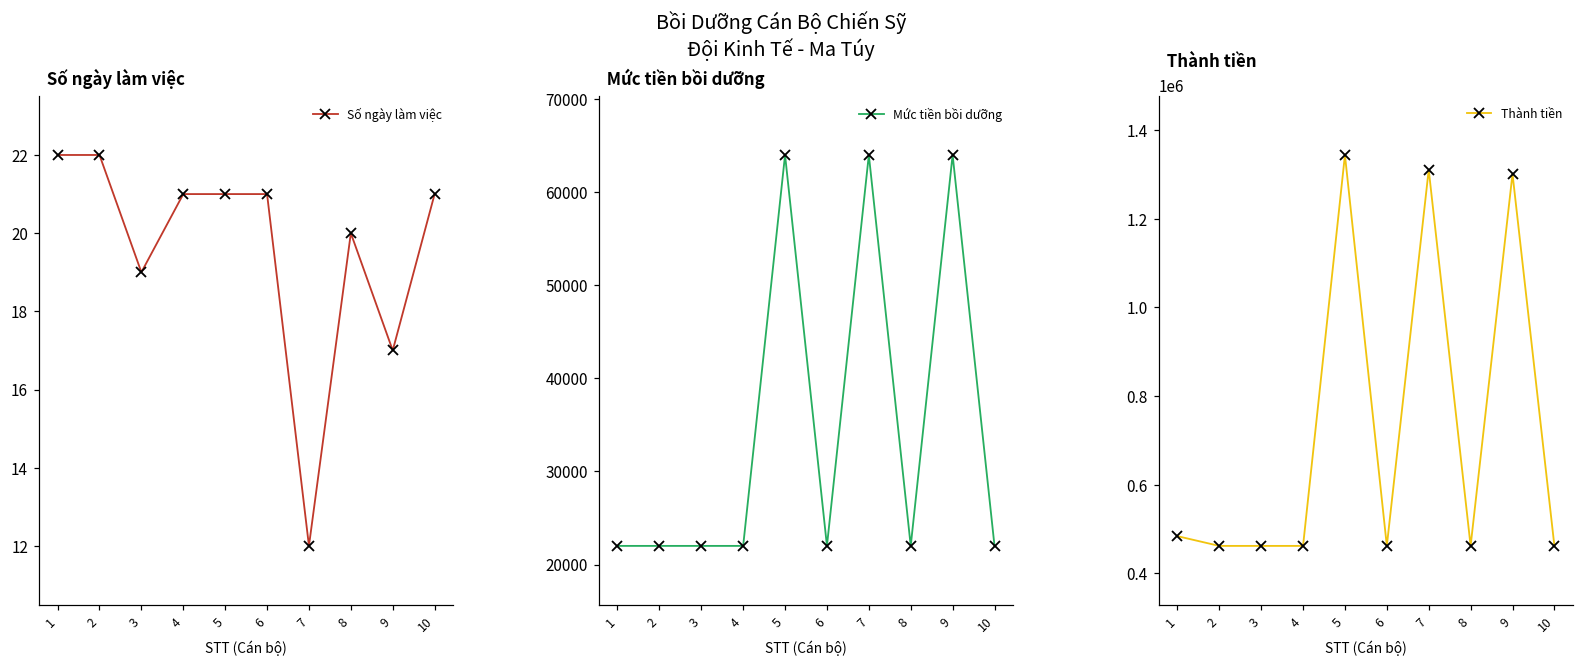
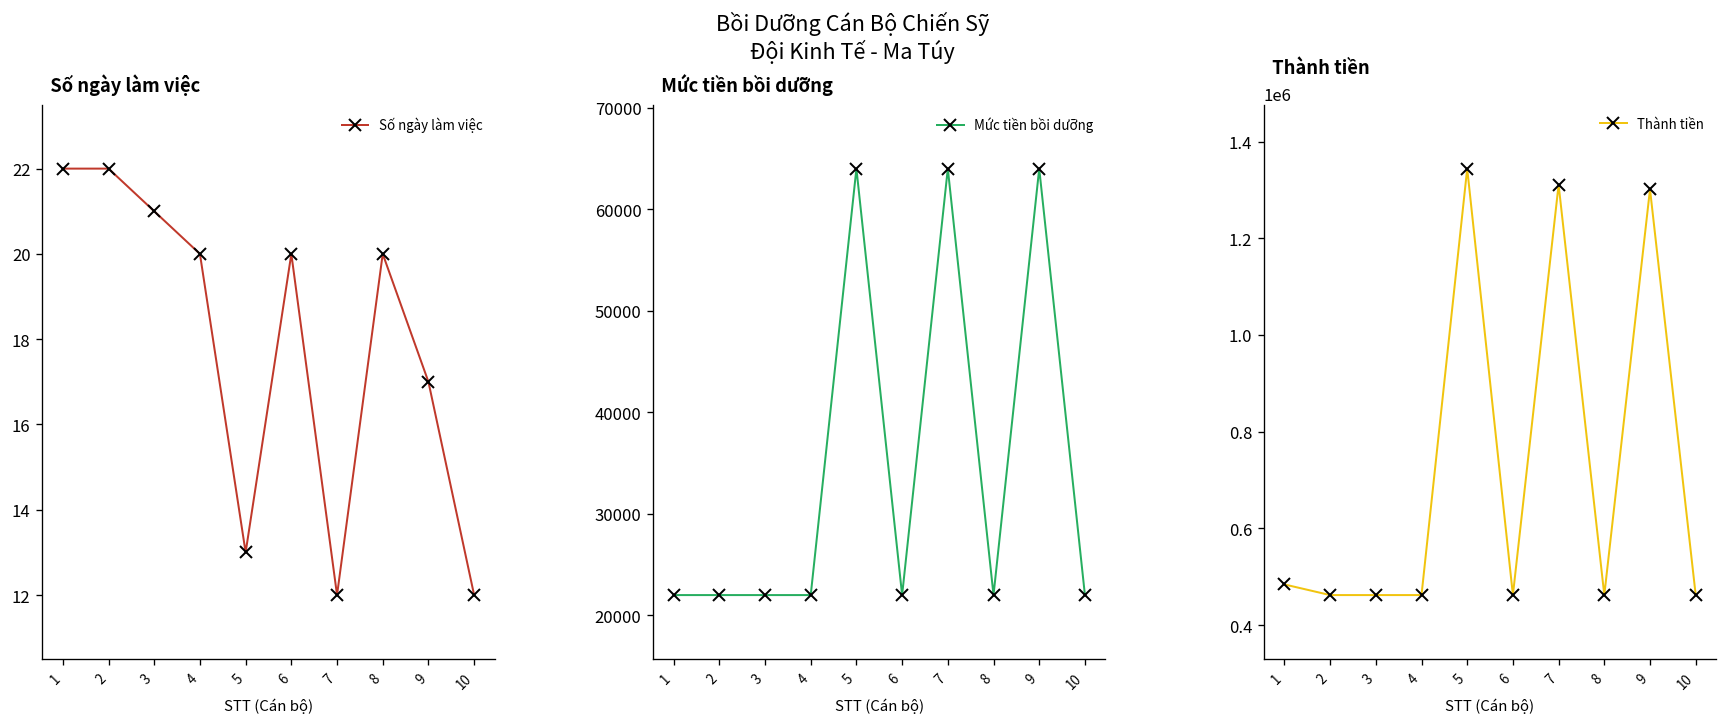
  {
    "Số ngày làm việc": {
      "1": 22,
      "2": 22,
-     "3": 19,
-     "4": 21,
-     "5": 21,
-     "6": 21,
+     "3": 21,
+     "4": 20,
+     "5": 13,
+     "6": 20,
      "7": 12,
      "8": 20,
      "9": 17,
-     "10": 21
+     "10": 12
    },
    "Mức tiền bồi dưỡng": {
      "1": 22000,
      "2": 22000,
      "3": 22000,
      "4": 22000,
      "5": 64000,
      "6": 22000,
      "7": 64000,
      "8": 22000,
      "9": 64000,
      "10": 22000
    },
    "Thành tiền": {
      "1": 480000,
      "2": 460000,
      "3": 460000,
      "4": 460000,
      "5": 1340000,
      "6": 460000,
      "7": 1310000,
      "8": 460000,
      "9": 1300000,
      "10": 460000
    }
  }
